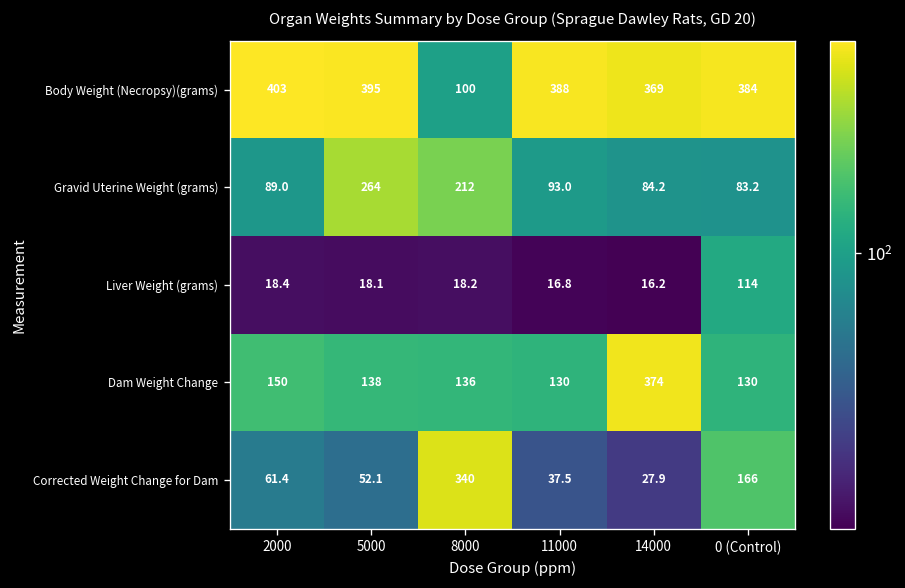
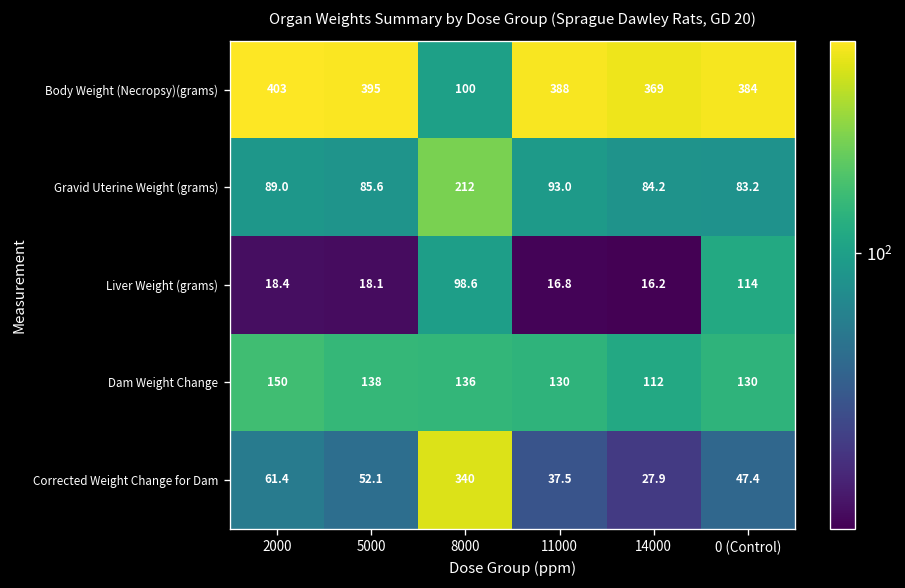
  {
    "Body Weight (Necropsy)(grams)": {
      "2000": 403,
      "5000": 395,
      "8000": 100,
      "11000": 388,
      "14000": 369,
      "0 (Control)": 384
    },
    "Gravid Uterine Weight (grams)": {
      "2000": 89.0,
-     "5000": 264,
+     "5000": 85.6,
      "8000": 212,
      "11000": 93.0,
      "14000": 84.2,
      "0 (Control)": 83.2
    },
    "Liver Weight (grams)": {
      "2000": 18.4,
      "5000": 18.1,
-     "8000": 18.2,
+     "8000": 98.6,
      "11000": 16.8,
      "14000": 16.2,
      "0 (Control)": 114
    },
    "Dam Weight Change": {
      "2000": 150,
      "5000": 138,
      "8000": 136,
      "11000": 130,
-     "14000": 374,
+     "14000": 112,
      "0 (Control)": 130
    },
    "Corrected Weight Change for Dam": {
      "2000": 61.4,
      "5000": 52.1,
      "8000": 340,
      "11000": 37.5,
      "14000": 27.9,
-     "0 (Control)": 166
+     "0 (Control)": 47.4
    }
  }
